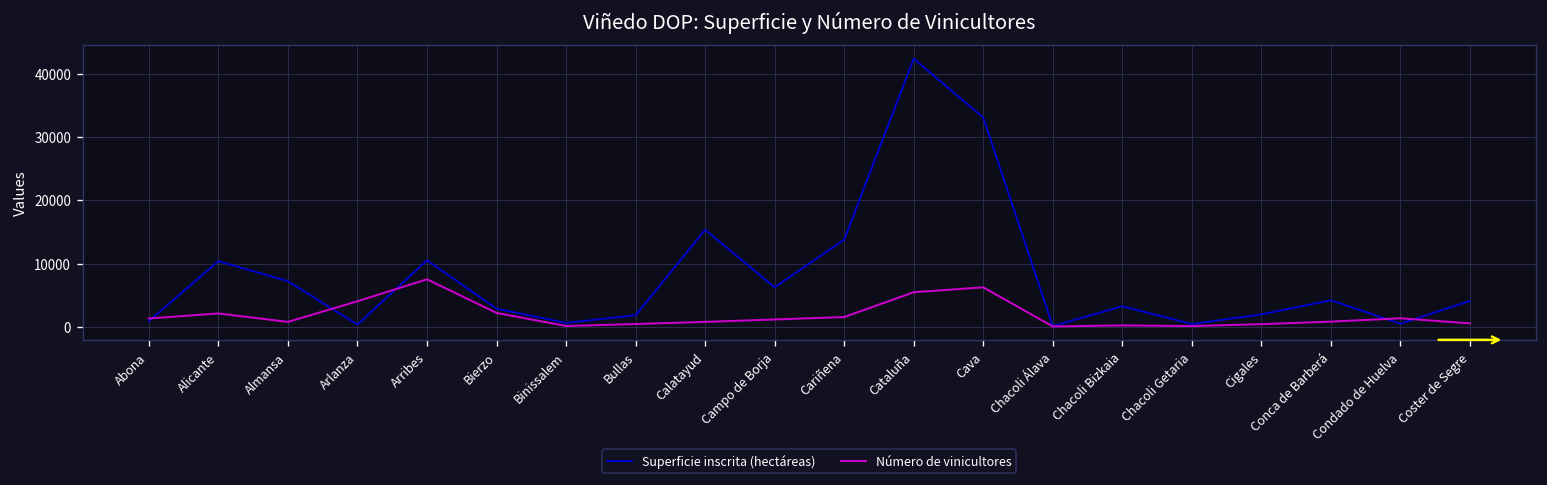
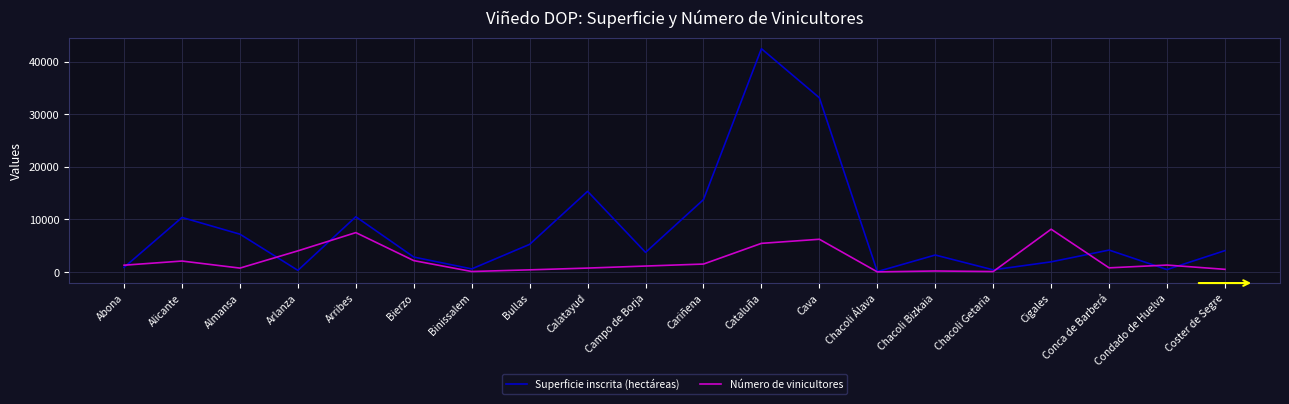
  {
    "Superficie inscrita (hectáreas)": {
      "Alicante": 10000,
      "Almansa": 7000,
      "Arlanza": 0,
      "Arribes": 11000,
      "Bierzo": 3000,
      "Binissalem": 1000,
-     "Bullas": 2000,
+     "Bullas": 5000,
      "Calatayud": 15000,
-     "Campo de Borja": 6000,
+     "Campo de Borja": 4000,
      "Cariñena": 14000,
      "Cataluña": 42000,
      "Cava": 33000,
      "Chacoli Bizkaia": 3000,
      "Cigales": 2000,
      "Conca de Barberá": 4000,
      "Condado de Huelva": 0,
      "Coster de Segre": 4000
    },
    "Número de vinicultores": {
      "Alicante": 2000,
      "Almansa": 1000,
      "Arlanza": 4000,
      "Arribes": 8000,
      "Bierzo": 2000,
      "Binissalem": 0,
      "Bullas": 0,
      "Calatayud": 1000,
      "Campo de Borja": 1000,
      "Cariñena": 2000,
      "Cataluña": 5000,
      "Cava": 6000,
      "Chacoli Bizkaia": 0,
-     "Cigales": 0,
+     "Cigales": 8000,
      "Conca de Barberá": 1000,
      "Condado de Huelva": 1000,
      "Coster de Segre": 1000
    }
  }
